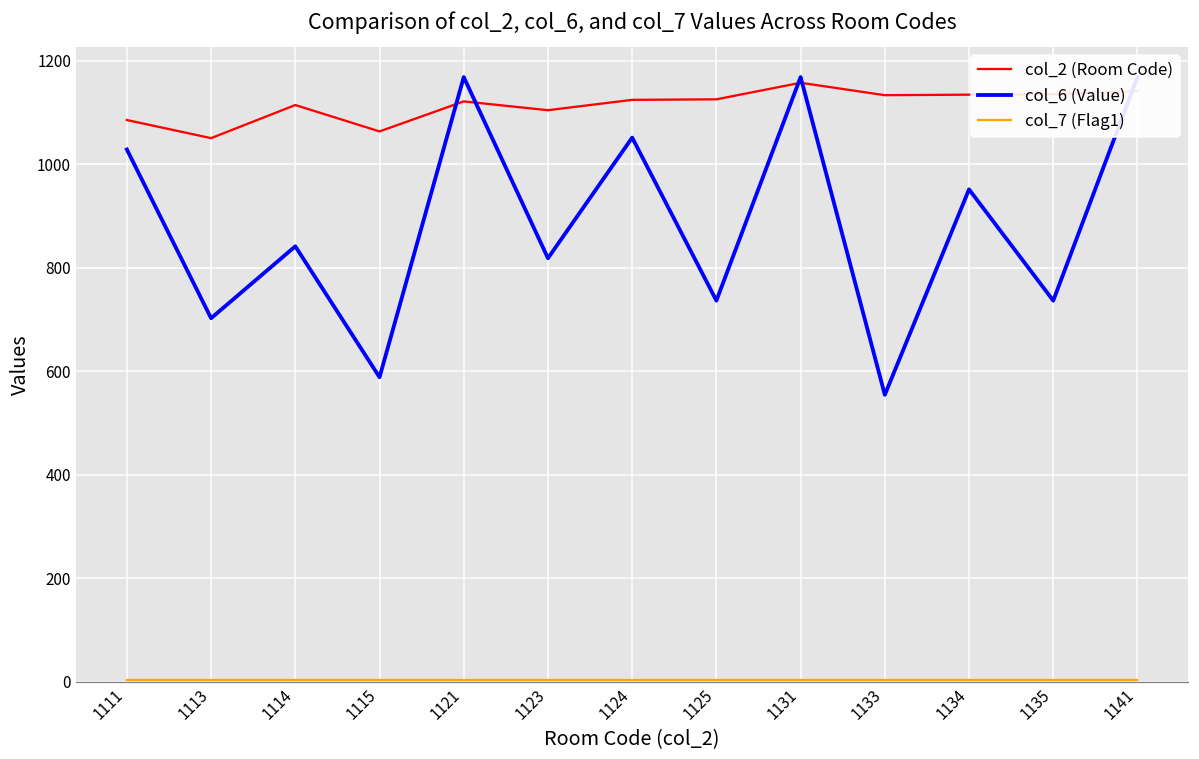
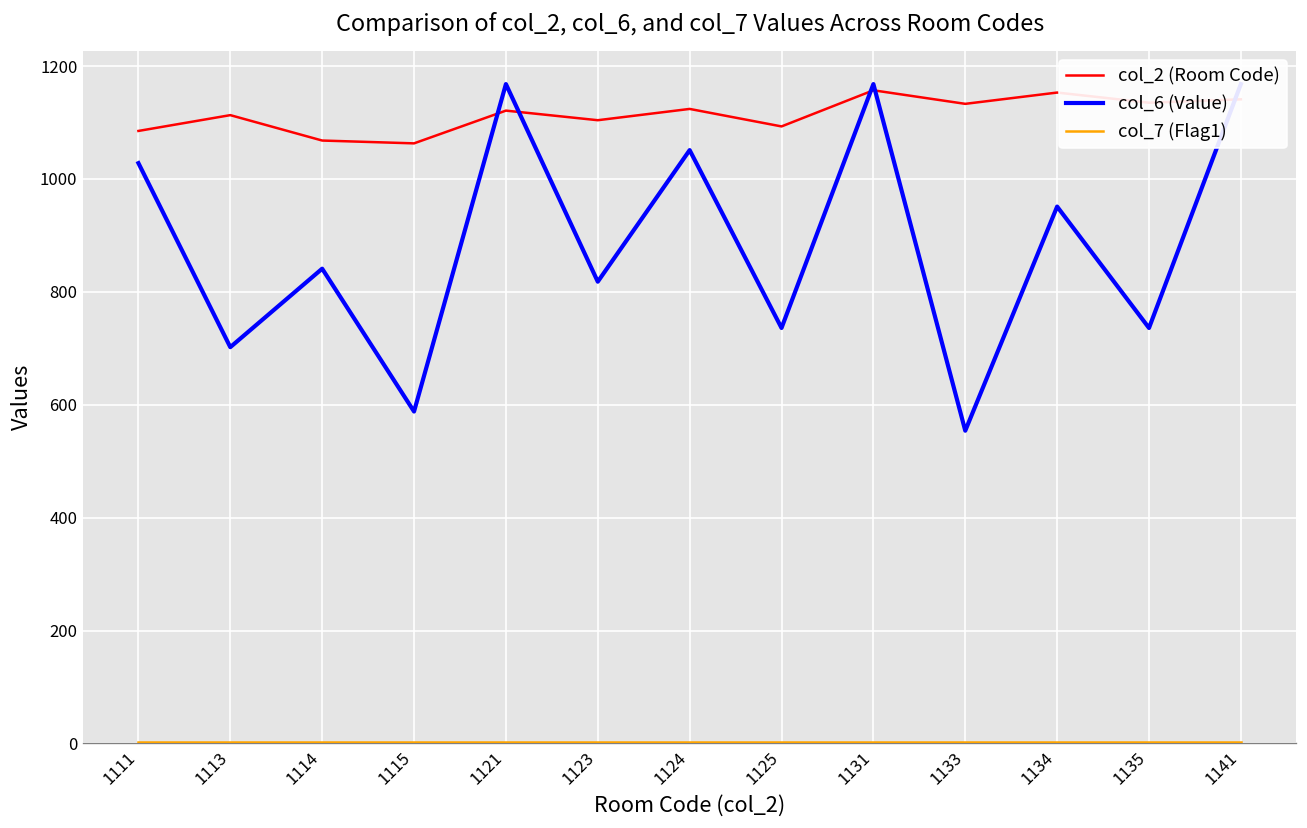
  {
    "col_2 (Room Code)": {
      "1111": 1090,
-     "1113": 1050,
-     "1114": 1110,
+     "1113": 1110,
+     "1114": 1070,
      "1115": 1060,
      "1121": 1120,
      "1123": 1100,
      "1124": 1120,
-     "1125": 1130,
+     "1125": 1090,
      "1131": 1160,
      "1133": 1130,
-     "1134": 1130
+     "1134": 1150
    },
    "col_6 (Value)": {
      "1111": 1030,
      "1113": 700,
      "1114": 840,
      "1115": 590,
      "1121": 1170,
      "1123": 820,
      "1124": 1050,
      "1125": 740,
      "1131": 1170,
      "1133": 550,
      "1134": 950,
      "1135": 740
    },
    "col_7 (Flag1)": {
      "1111": 0,
      "1113": 0,
      "1114": 0,
      "1115": 0,
      "1121": 0,
      "1123": 0,
      "1124": 0,
      "1125": 0,
      "1131": 0,
      "1133": 0,
      "1134": 0,
      "1135": 0,
      "1141": 0
    }
  }
